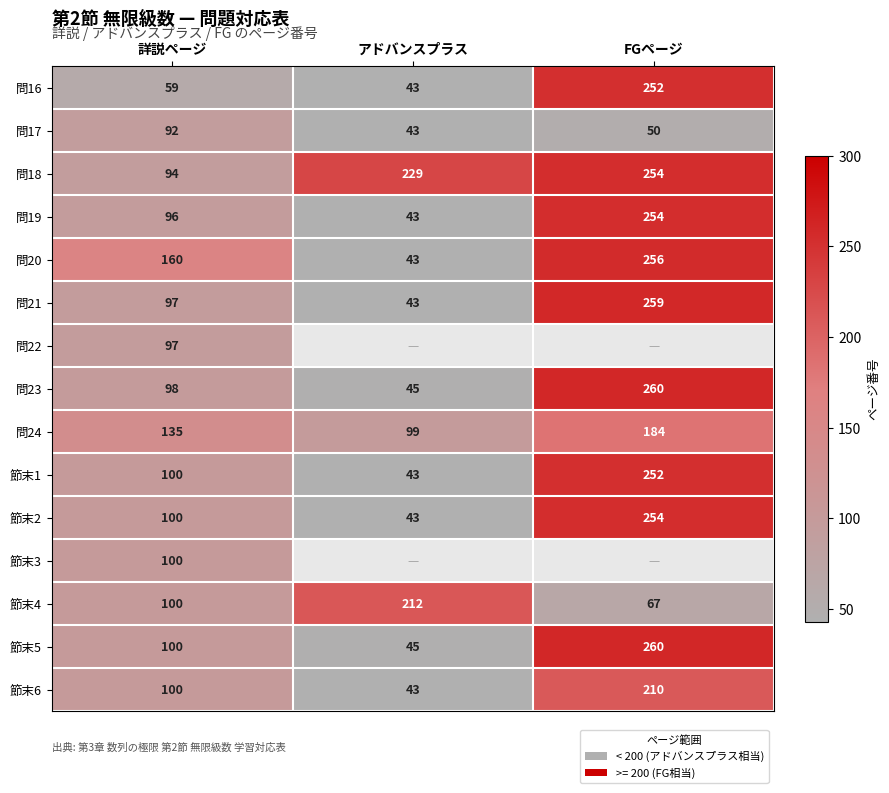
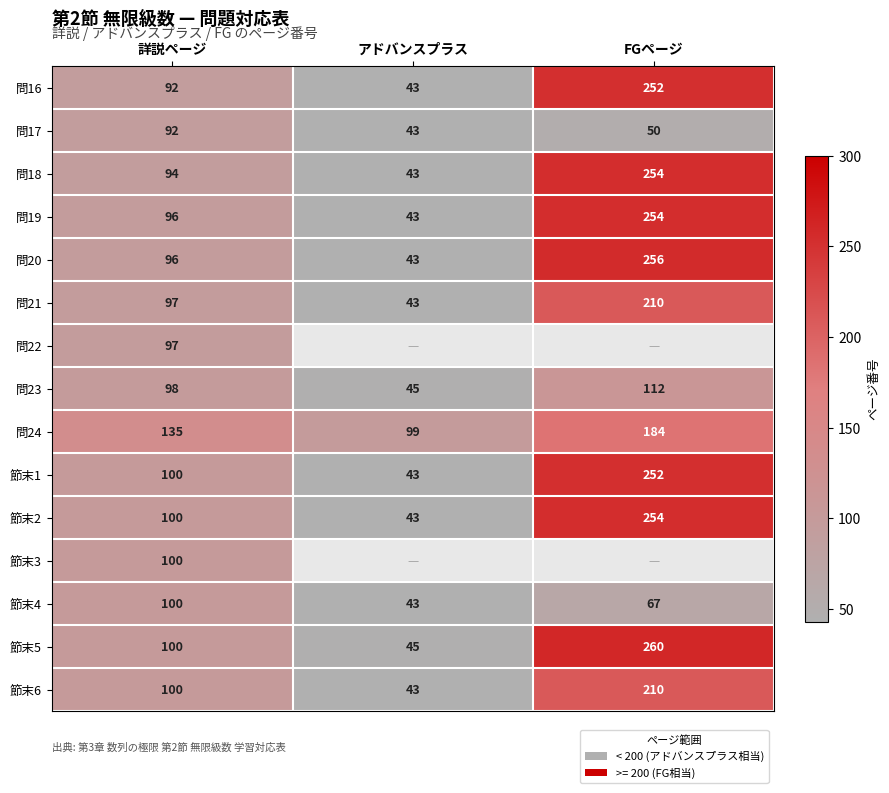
  {
    "問16": {
-     "詳説ページ": 59,
+     "詳説ページ": 92,
      "アドバンスプラス": 43,
      "FGページ": 252
    },
    "問17": {
      "詳説ページ": 92,
      "アドバンスプラス": 43,
      "FGページ": 50
    },
    "問18": {
      "詳説ページ": 94,
-     "アドバンスプラス": 229,
+     "アドバンスプラス": 43,
      "FGページ": 254
    },
    "問19": {
      "詳説ページ": 96,
      "アドバンスプラス": 43,
      "FGページ": 254
    },
    "問20": {
-     "詳説ページ": 160,
+     "詳説ページ": 96,
      "アドバンスプラス": 43,
      "FGページ": 256
    },
    "問21": {
      "詳説ページ": 97,
      "アドバンスプラス": 43,
-     "FGページ": 259
+     "FGページ": 210
    },
    "問22": {
      "詳説ページ": 97
    },
    "問23": {
      "詳説ページ": 98,
      "アドバンスプラス": 45,
-     "FGページ": 260
+     "FGページ": 112
    },
    "問24": {
      "詳説ページ": 135,
      "アドバンスプラス": 99,
      "FGページ": 184
    },
    "節末1": {
      "詳説ページ": 100,
      "アドバンスプラス": 43,
      "FGページ": 252
    },
    "節末2": {
      "詳説ページ": 100,
      "アドバンスプラス": 43,
      "FGページ": 254
    },
    "節末3": {
      "詳説ページ": 100
    },
    "節末4": {
      "詳説ページ": 100,
-     "アドバンスプラス": 212,
+     "アドバンスプラス": 43,
      "FGページ": 67
    },
    "節末5": {
      "詳説ページ": 100,
      "アドバンスプラス": 45,
      "FGページ": 260
    },
    "節末6": {
      "詳説ページ": 100,
      "アドバンスプラス": 43,
      "FGページ": 210
    }
  }
